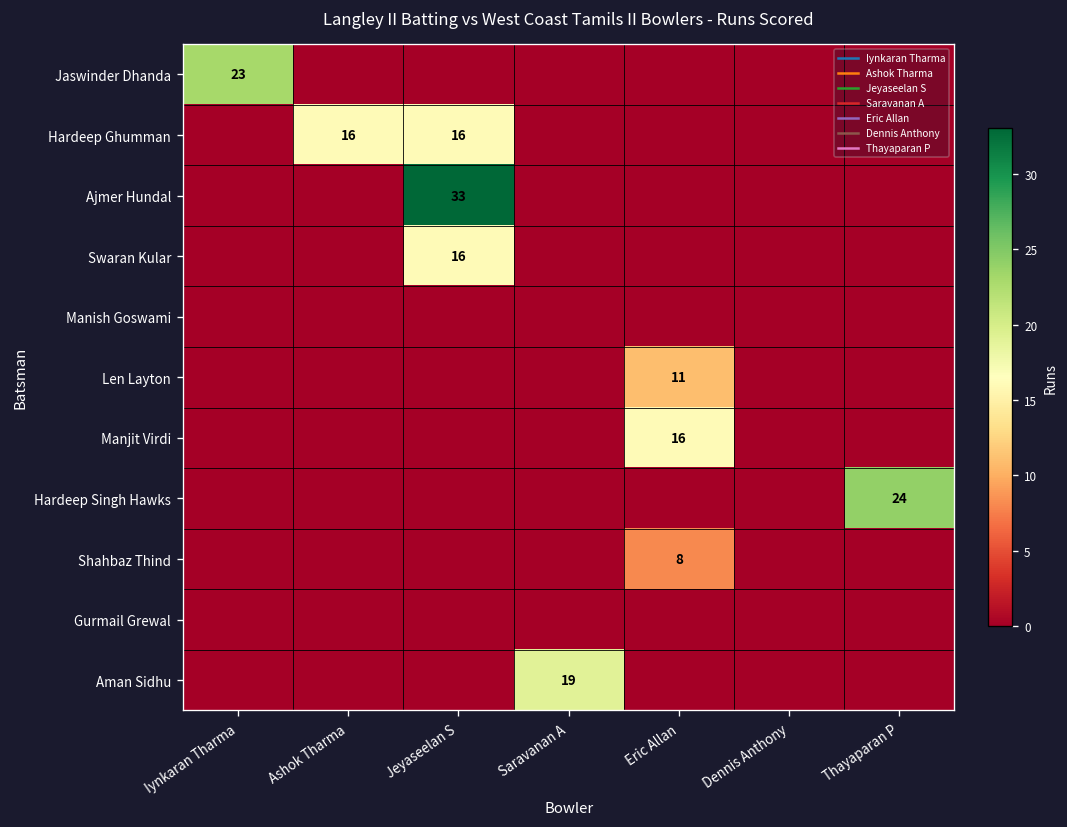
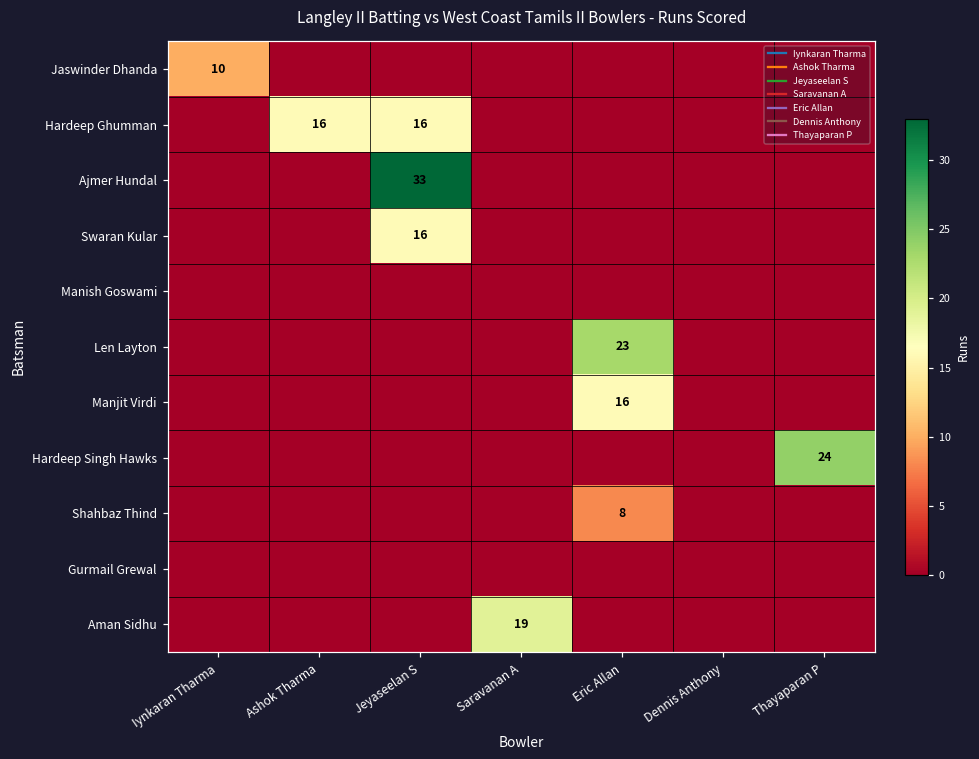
  {
    "Jaswinder Dhanda": {
-     "Iynkaran Tharma": 23
+     "Iynkaran Tharma": 10
    },
    "Hardeep Ghumman": {
      "Ashok Tharma": 16,
      "Jeyaseelan S": 16
    },
    "Ajmer Hundal": {
      "Jeyaseelan S": 33
    },
    "Swaran Kular": {
      "Jeyaseelan S": 16
    },
    "Len Layton": {
-     "Eric Allan": 11
+     "Eric Allan": 23
    },
    "Manjit Virdi": {
      "Eric Allan": 16
    },
    "Hardeep Singh Hawks": {
      "Thayaparan P": 24
    },
    "Shahbaz Thind": {
      "Eric Allan": 8
    },
    "Aman Sidhu": {
      "Saravanan A": 19
    }
  }
